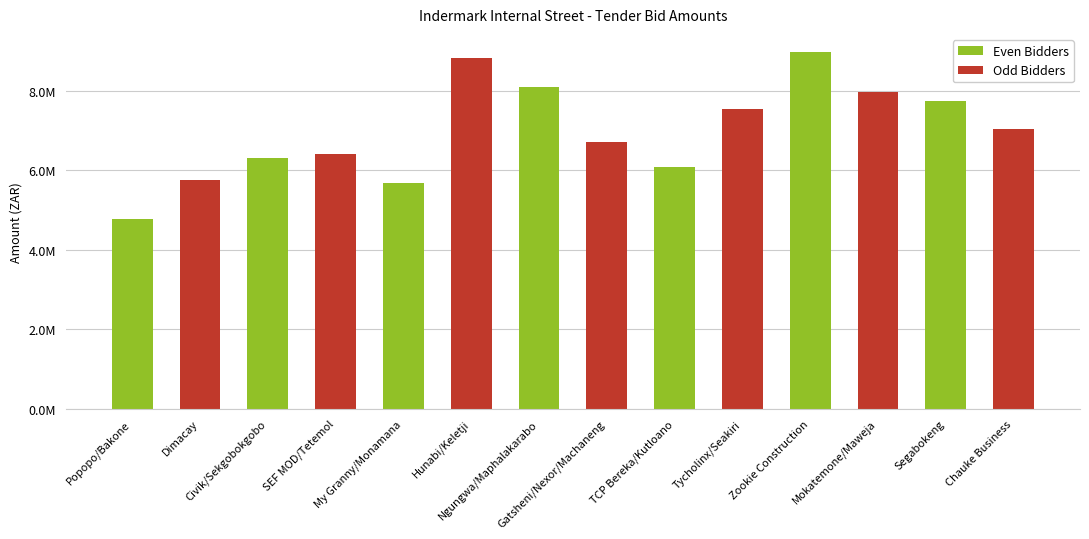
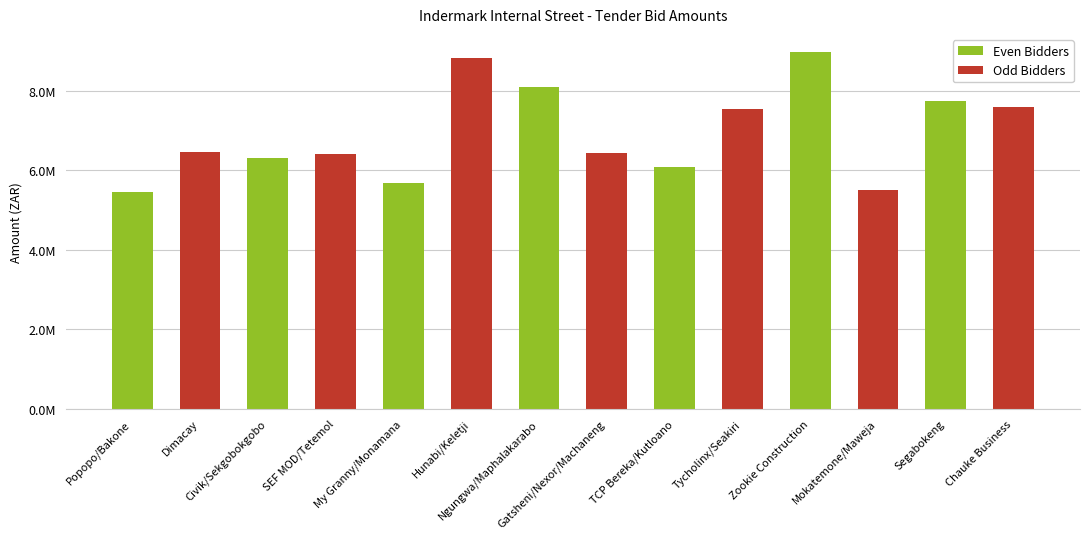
  {
-   "Popopo/Bakone": 4800000,
-   "Dimacay": 5800000,
+   "Popopo/Bakone": 5500000,
+   "Dimacay": 6500000,
    "Civik/Sekgobokgobo": 6300000,
    "SEF MOD/Tetemol": 6400000,
    "My Granny/Monamana": 5700000,
    "Hunabi/Keletji": 8800000,
    "Ngungwa/Maphalakarabo": 8100000,
-   "Gatsheni/Nexor/Machaneng": 6700000,
+   "Gatsheni/Nexor/Machaneng": 6400000,
    "TCP Bereka/Kutloano": 6100000,
    "Tycholinx/Seakiri": 7500000,
    "Zookie Construction": 9000000,
-   "Mokatemone/Maweja": 8000000,
+   "Mokatemone/Maweja": 5500000,
    "Segabokeng": 7700000,
-   "Chauke Business": 7000000
+   "Chauke Business": 7600000
  }
